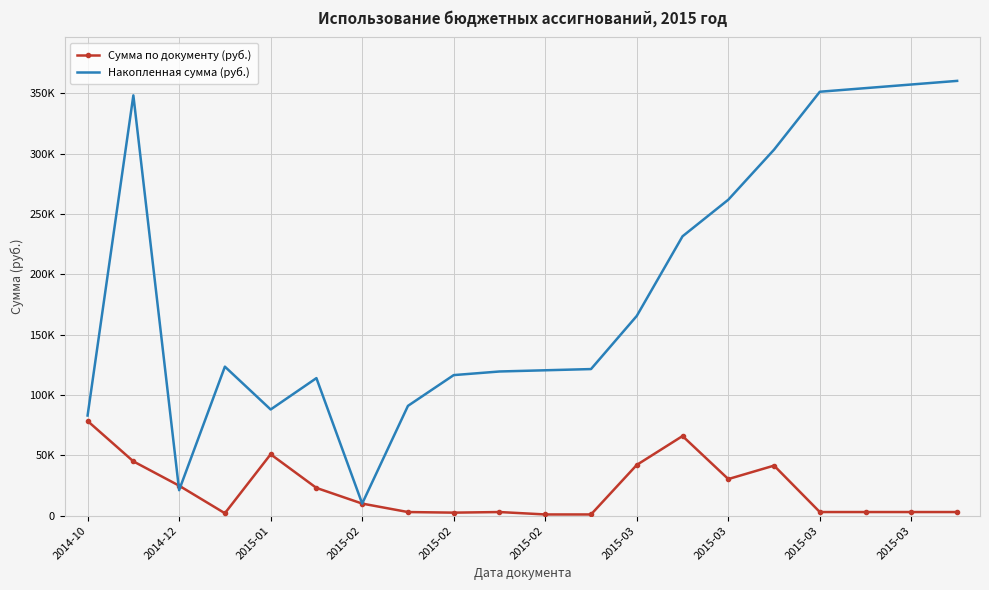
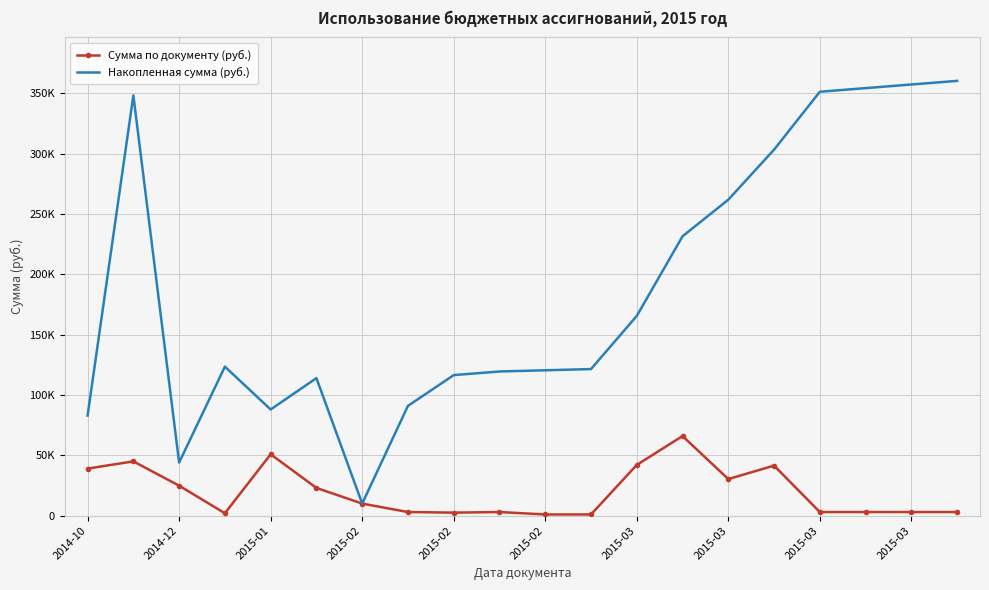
  {
    "Сумма по документу (руб.)": {
-     "2014-10": 78000,
+     "2014-10": 39000,
      "2014-12": 25000,
      "2015-01": 51000
    },
    "Накопленная сумма (руб.)": {
      "2014-10": 83000,
-     "2014-12": 21000,
+     "2014-12": 44000,
      "2015-01": 88000
    }
  }
